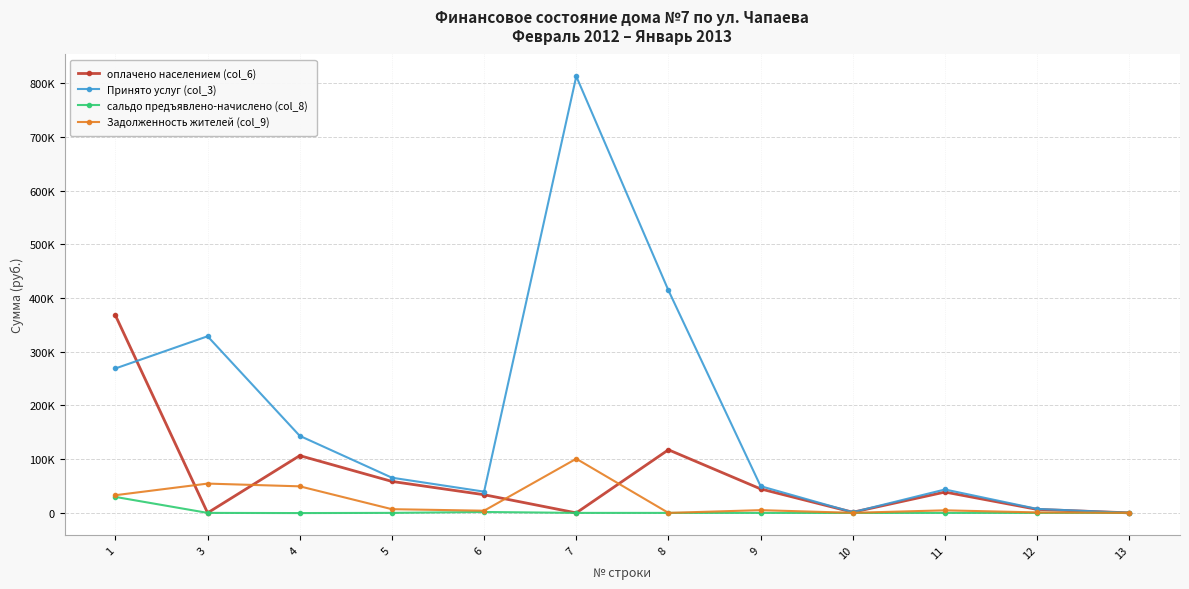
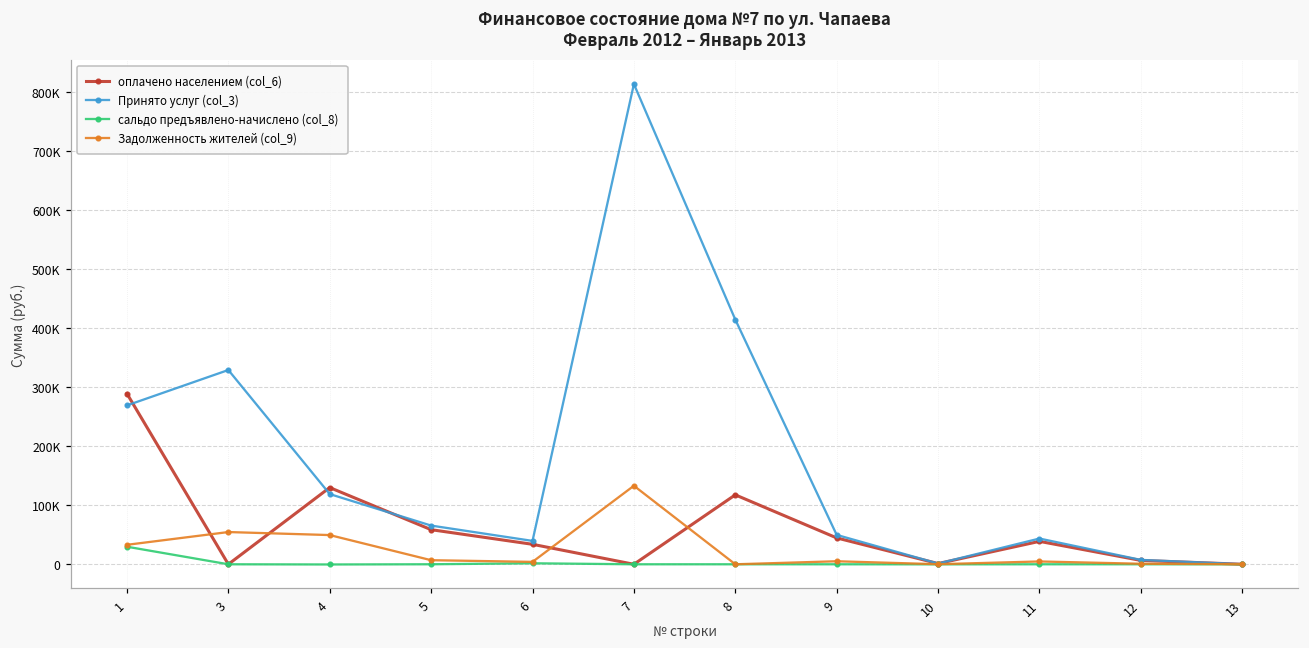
  {
    "оплачено населением (col_6)": {
-     "1": 370000,
-     "4": 110000,
+     "1": 290000,
+     "4": 130000,
      "5": 60000,
      "6": 30000,
      "8": 120000,
      "9": 40000,
      "11": 40000
    },
    "Принято услуг (col_3)": {
      "1": 270000,
      "3": 330000,
-     "4": 140000,
+     "4": 120000,
      "5": 70000,
      "6": 40000,
      "7": 810000,
      "8": 410000,
      "9": 50000,
      "11": 40000
    },
    "сальдо предъявлено-начислено (col_8)": {
      "4": 0,
      "5": 0,
      "9": 0,
      "11": 0
    },
    "Задолженность жителей (col_9)": {
      "3": 50000,
      "4": 50000,
      "5": 10000,
-     "7": 100000,
+     "7": 130000,
      "9": 10000,
      "11": 0
    }
  }
